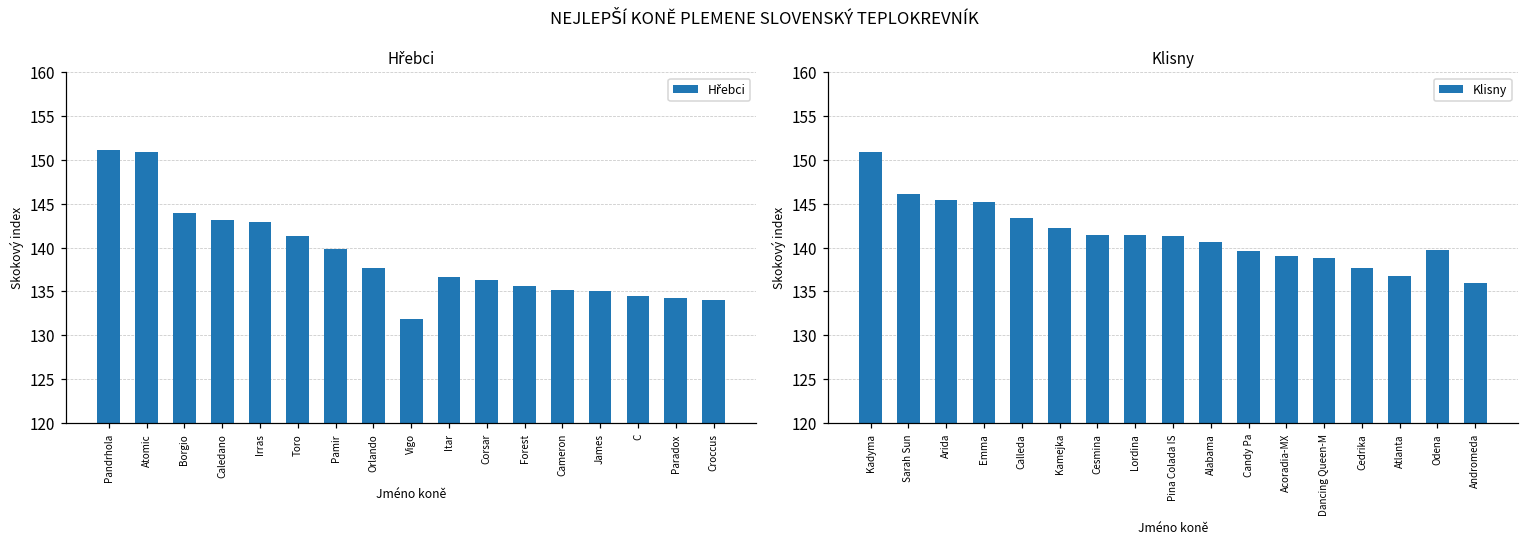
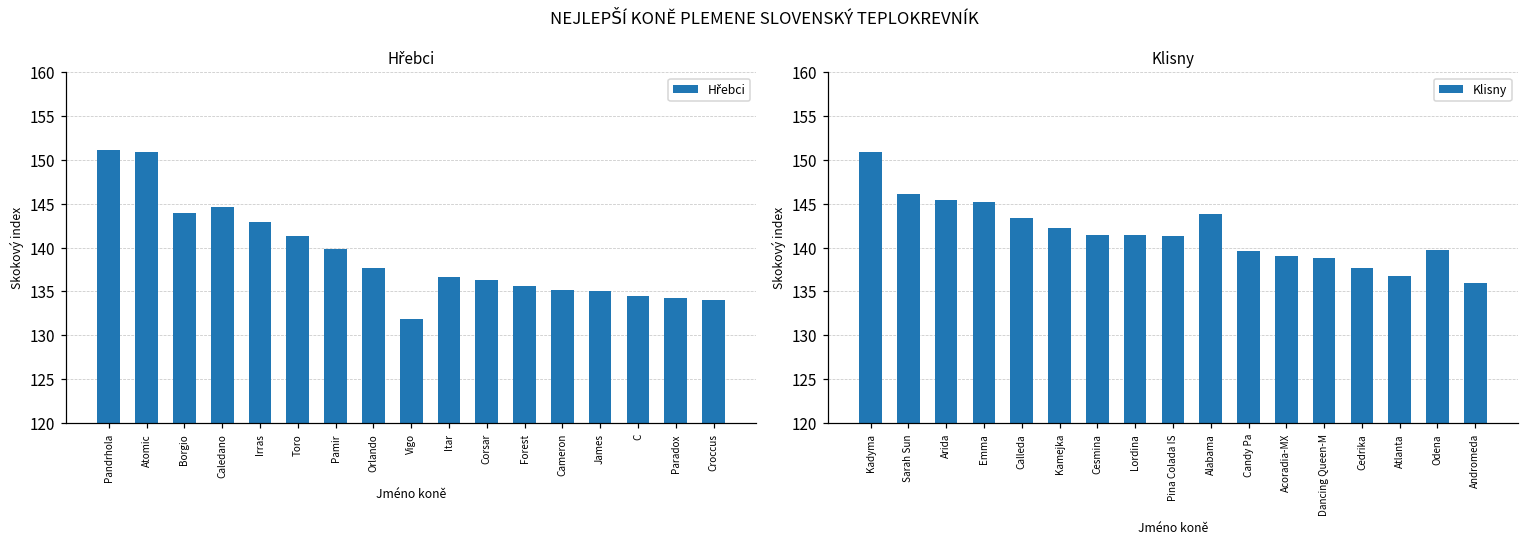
  {
    "Hřebci": {
      "Pandrhola": 151,
      "Atomic": 151,
      "Borgio": 144,
-     "Caledano": 143,
+     "Caledano": 145,
      "Irras": 143,
      "Toro": 141,
      "Pamir": 140,
      "Orlando": 138,
      "Vigo": 132,
      "Itar": 137,
      "Corsar": 136,
      "Forest": 136,
      "Cameron": 135,
      "James": 135,
      "C": 135,
      "Paradox": 134,
      "Croccus": 134
    },
    "Klisny": {
      "Kadyma": 151,
      "Sarah Sun": 146,
      "Arida": 145,
      "Emma": 145,
      "Calleda": 143,
      "Kamejka": 142,
      "Cesmina": 141,
      "Lordina": 141,
      "Pina Colada IS": 141,
-     "Alabama": 141,
+     "Alabama": 144,
      "Candy Pa": 140,
      "Acoradia-MX": 139,
      "Dancing Queen-M": 139,
      "Cedrika": 138,
      "Atlanta": 137,
      "Odena": 140,
      "Andromeda": 136
    }
  }
